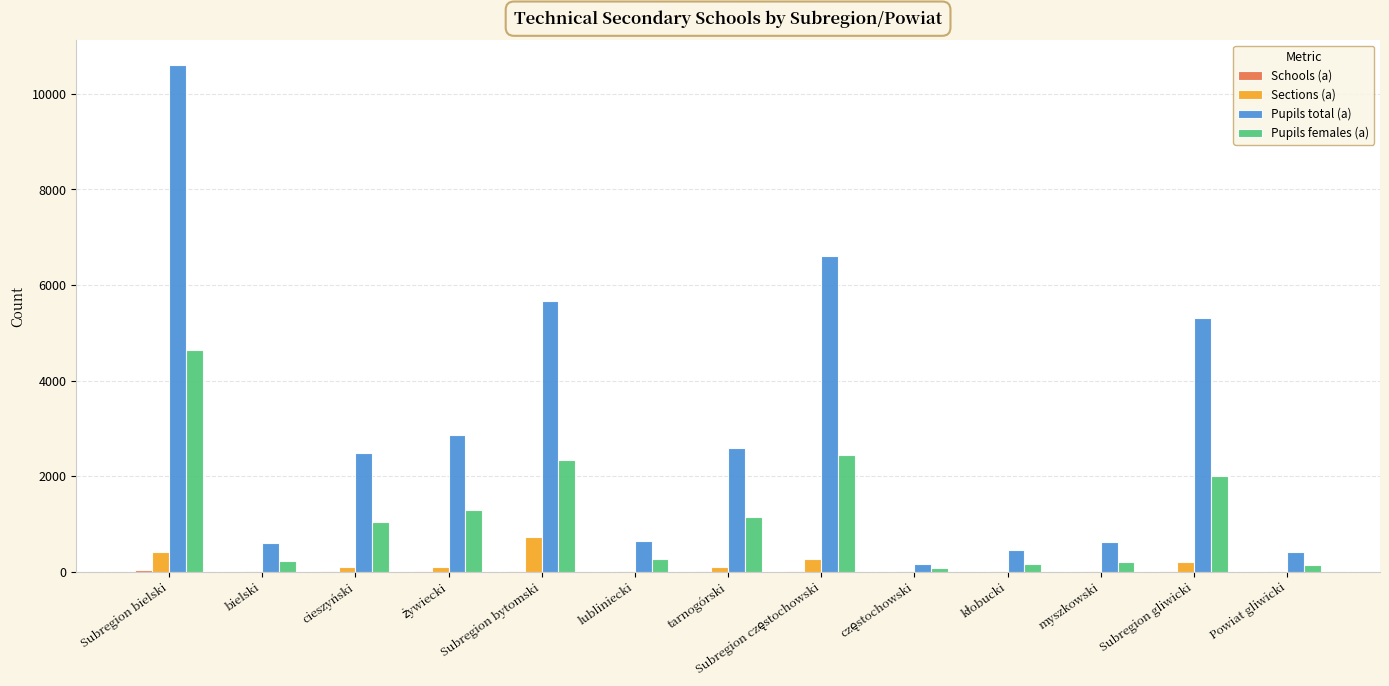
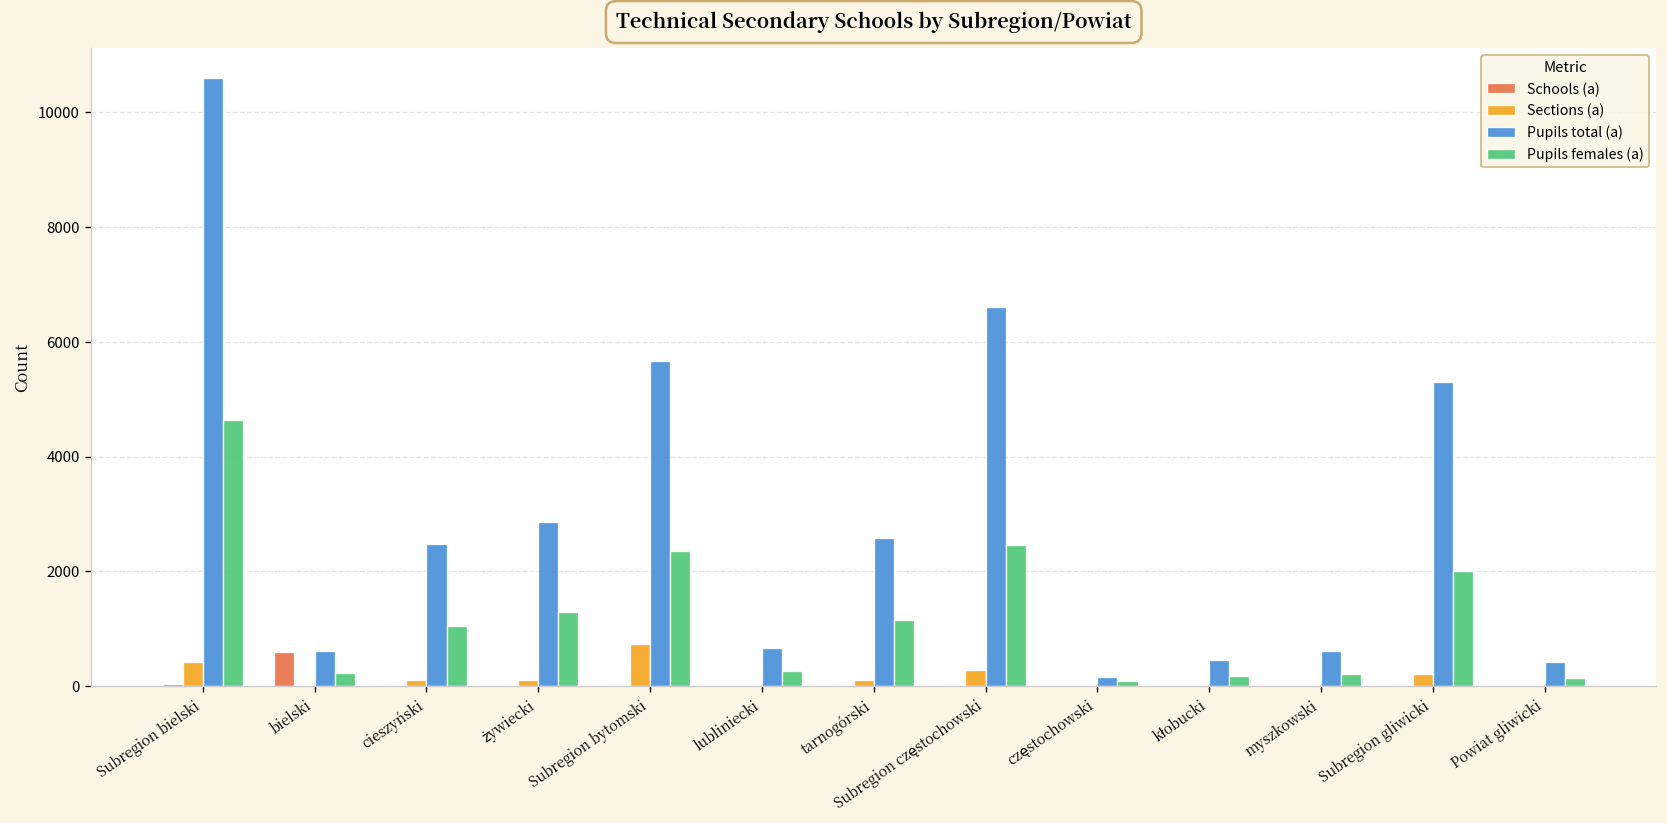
  {
    "Schools (a)": {
-     "bielski": 0
+     "bielski": 600
    },
    "Sections (a)": {
      "Subregion bielski": 400,
      "cieszyński": 100,
      "żywiecki": 100,
      "Subregion bytomski": 700,
      "tarnogórski": 100,
      "Subregion częstochowski": 300,
      "Subregion gliwicki": 200
    },
    "Pupils total (a)": {
      "Subregion bielski": 10600,
      "bielski": 600,
      "cieszyński": 2500,
      "żywiecki": 2900,
      "Subregion bytomski": 5700,
      "lubliniecki": 700,
      "tarnogórski": 2600,
      "Subregion częstochowski": 6600,
      "częstochowski": 200,
      "kłobucki": 500,
      "myszkowski": 600,
      "Subregion gliwicki": 5300,
      "Powiat gliwicki": 400
    },
    "Pupils females (a)": {
      "Subregion bielski": 4600,
      "bielski": 200,
      "cieszyński": 1000,
      "żywiecki": 1300,
      "Subregion bytomski": 2300,
      "lubliniecki": 300,
      "tarnogórski": 1200,
      "Subregion częstochowski": 2500,
      "częstochowski": 100,
      "kłobucki": 200,
      "myszkowski": 200,
      "Subregion gliwicki": 2000,
      "Powiat gliwicki": 100
    }
  }
